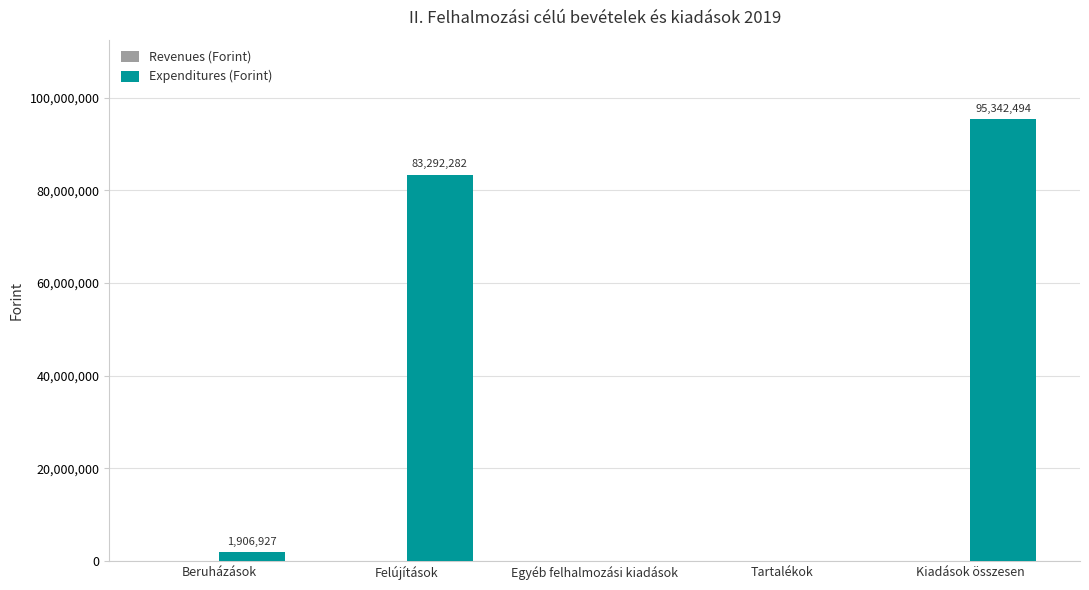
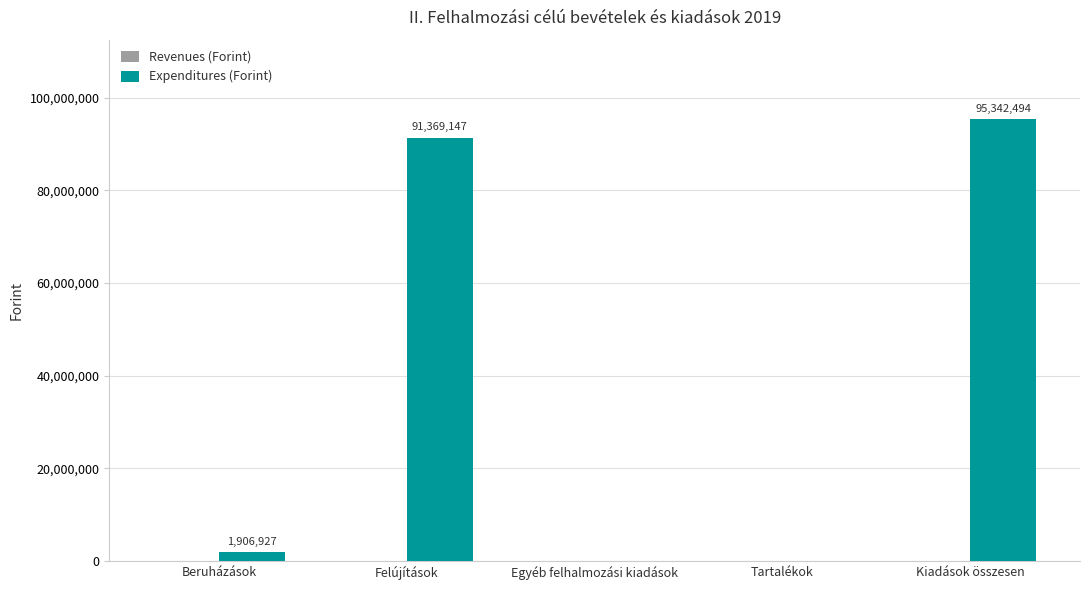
  {
    "Revenues (Forint)": {
      "Beruházások": "0",
      "Felújítások": "0",
      "Egyéb felhalmozási kiadások": "0",
      "Tartalékok": "0",
      "Kiadások összesen": "0"
    },
    "Expenditures (Forint)": {
      "Beruházások": "1,906,927",
-     "Felújítások": "83,292,282",
+     "Felújítások": "91,369,147",
      "Kiadások összesen": "95,342,494"
    }
  }
